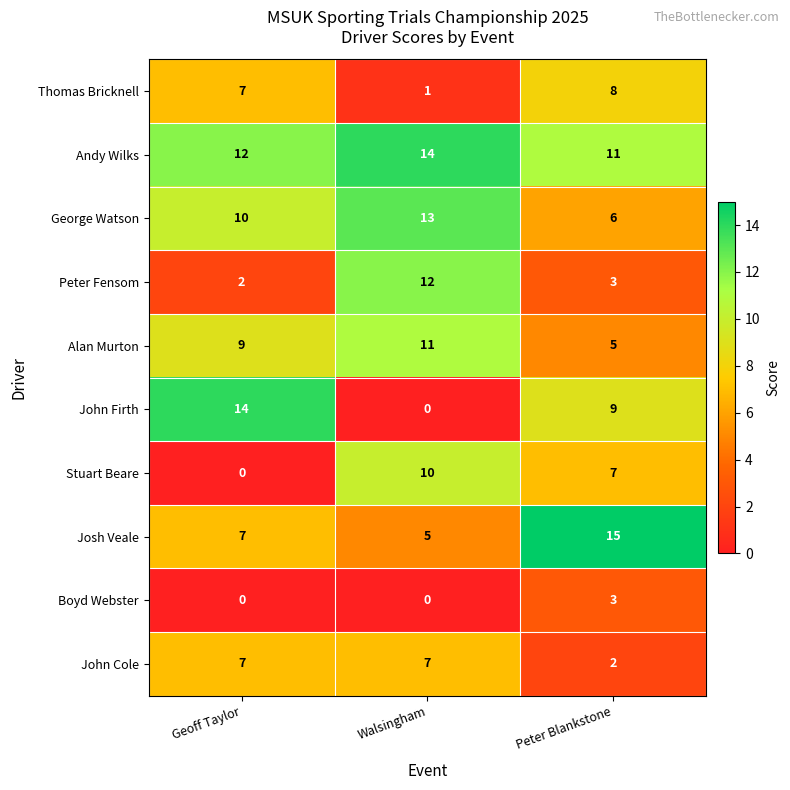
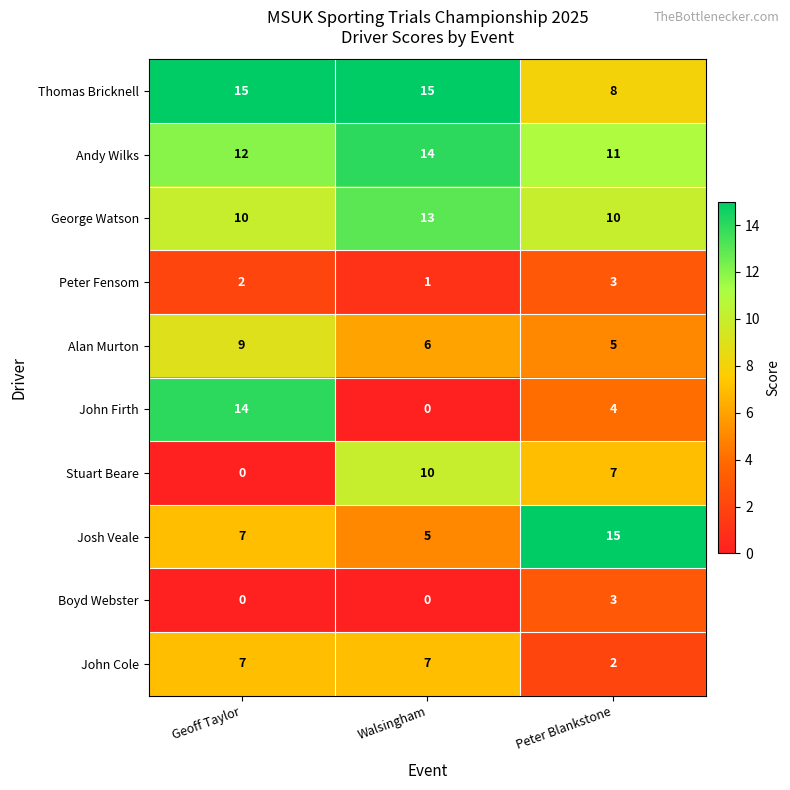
  {
    "Thomas Bricknell": {
-     "Geoff Taylor": 7,
-     "Walsingham": 1,
+     "Geoff Taylor": 15,
+     "Walsingham": 15,
      "Peter Blankstone": 8
    },
    "Andy Wilks": {
      "Geoff Taylor": 12,
      "Walsingham": 14,
      "Peter Blankstone": 11
    },
    "George Watson": {
      "Geoff Taylor": 10,
      "Walsingham": 13,
-     "Peter Blankstone": 6
+     "Peter Blankstone": 10
    },
    "Peter Fensom": {
      "Geoff Taylor": 2,
-     "Walsingham": 12,
+     "Walsingham": 1,
      "Peter Blankstone": 3
    },
    "Alan Murton": {
      "Geoff Taylor": 9,
-     "Walsingham": 11,
+     "Walsingham": 6,
      "Peter Blankstone": 5
    },
    "John Firth": {
      "Geoff Taylor": 14,
      "Walsingham": 0,
-     "Peter Blankstone": 9
+     "Peter Blankstone": 4
    },
    "Stuart Beare": {
      "Geoff Taylor": 0,
      "Walsingham": 10,
      "Peter Blankstone": 7
    },
    "Josh Veale": {
      "Geoff Taylor": 7,
      "Walsingham": 5,
      "Peter Blankstone": 15
    },
    "Boyd Webster": {
      "Geoff Taylor": 0,
      "Walsingham": 0,
      "Peter Blankstone": 3
    },
    "John Cole": {
      "Geoff Taylor": 7,
      "Walsingham": 7,
      "Peter Blankstone": 2
    }
  }
